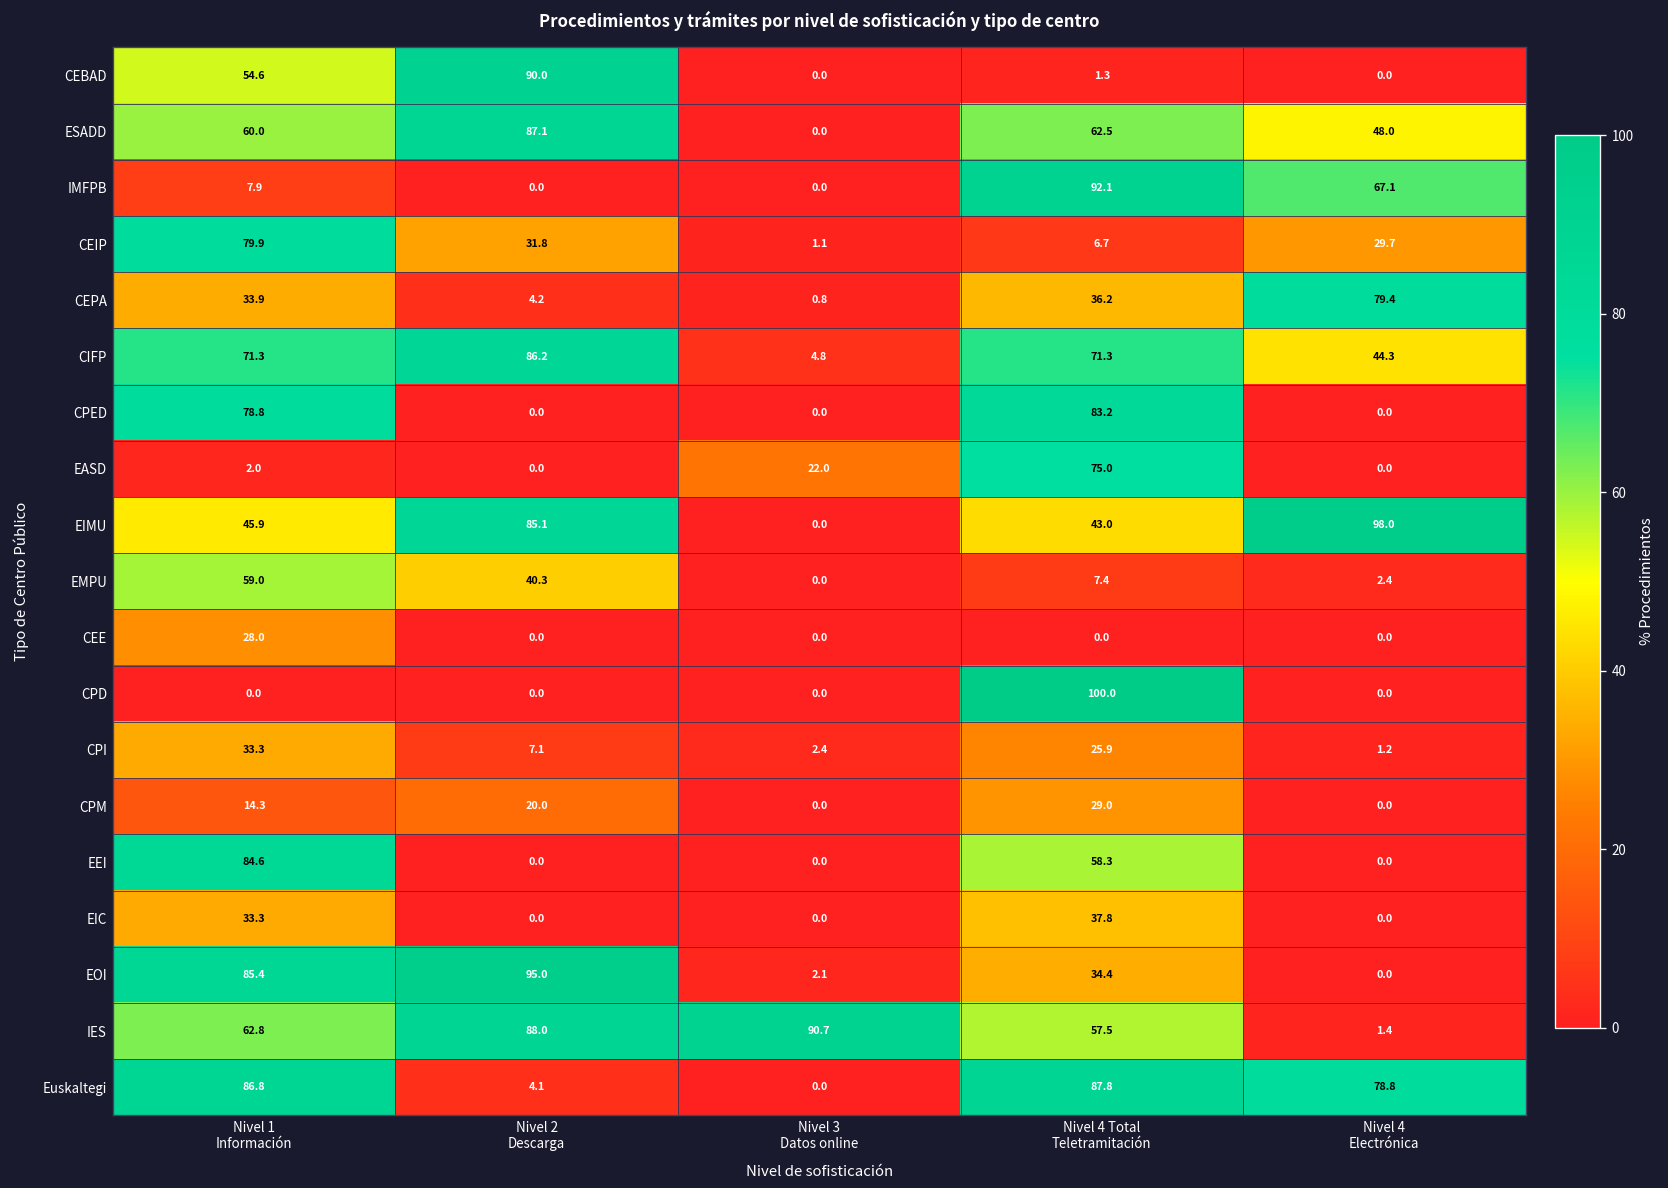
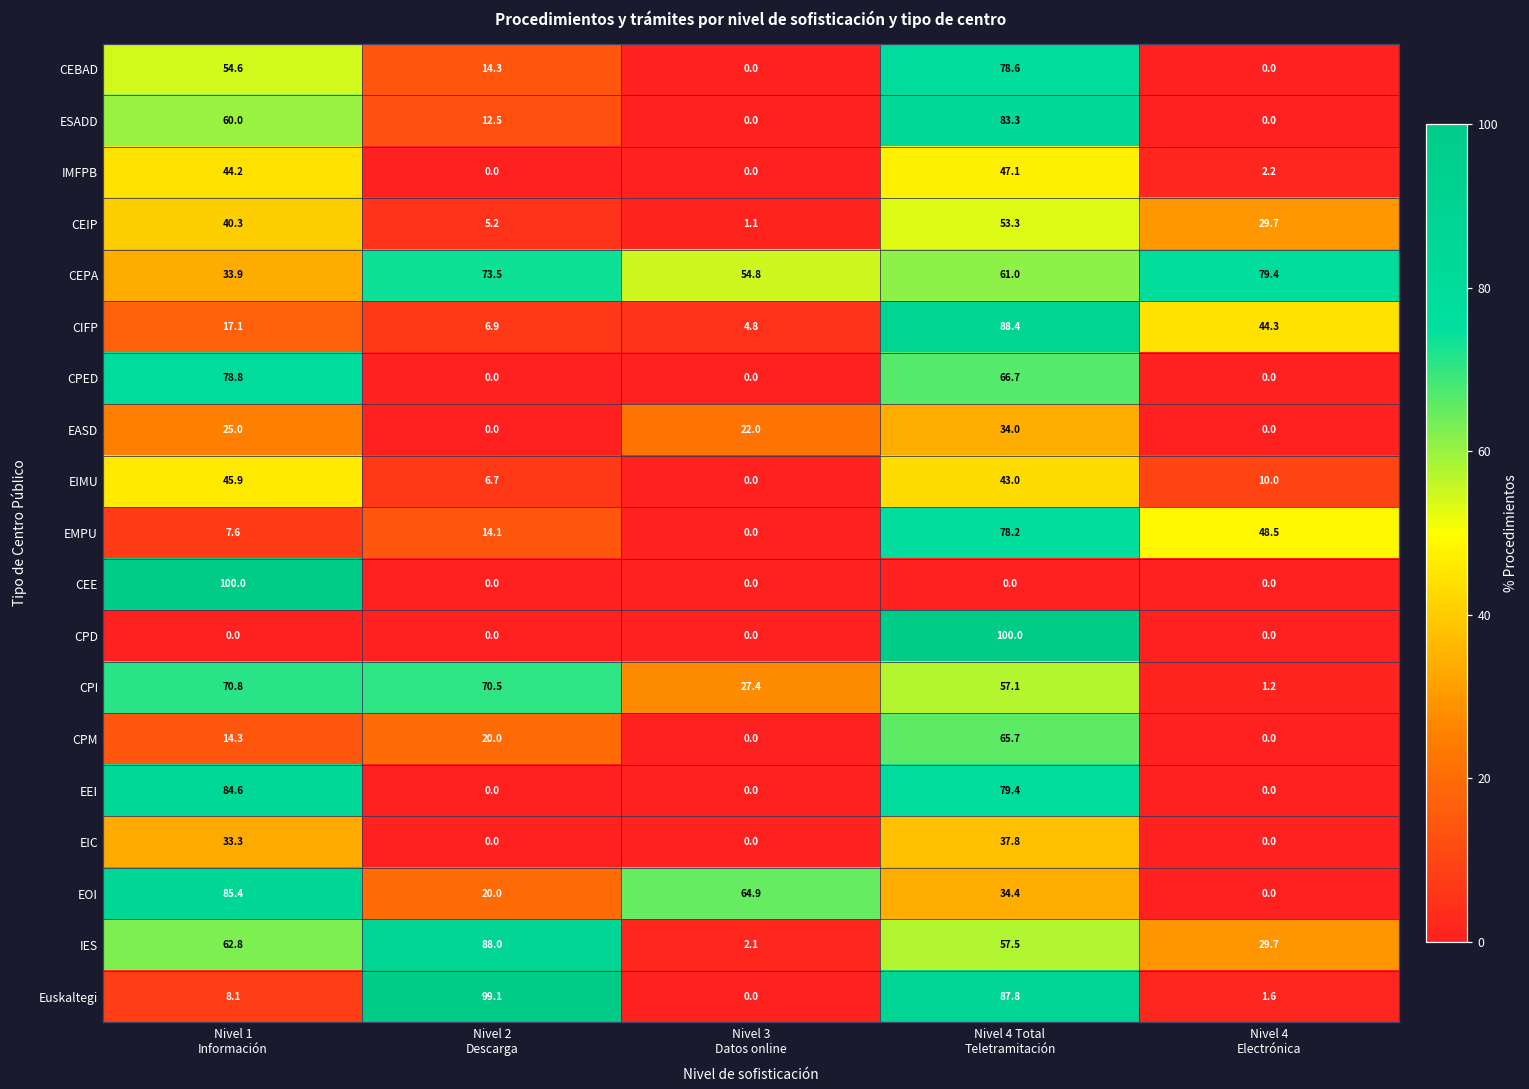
  {
    "CEBAD": {
      "Nivel 1 Información": 54.6,
-     "Nivel 2 Descarga": 90.0,
+     "Nivel 2 Descarga": 14.3,
      "Nivel 3 Datos online": 0.0,
-     "Nivel 4 Total Teletramitación": 1.3,
+     "Nivel 4 Total Teletramitación": 78.6,
      "Nivel 4 Electrónica": 0.0
    },
    "ESADD": {
      "Nivel 1 Información": 60.0,
-     "Nivel 2 Descarga": 87.1,
+     "Nivel 2 Descarga": 12.5,
      "Nivel 3 Datos online": 0.0,
-     "Nivel 4 Total Teletramitación": 62.5,
-     "Nivel 4 Electrónica": 48.0
+     "Nivel 4 Total Teletramitación": 83.3,
+     "Nivel 4 Electrónica": 0.0
    },
    "IMFPB": {
-     "Nivel 1 Información": 7.9,
+     "Nivel 1 Información": 44.2,
      "Nivel 2 Descarga": 0.0,
      "Nivel 3 Datos online": 0.0,
-     "Nivel 4 Total Teletramitación": 92.1,
-     "Nivel 4 Electrónica": 67.1
+     "Nivel 4 Total Teletramitación": 47.1,
+     "Nivel 4 Electrónica": 2.2
    },
    "CEIP": {
-     "Nivel 1 Información": 79.9,
-     "Nivel 2 Descarga": 31.8,
+     "Nivel 1 Información": 40.3,
+     "Nivel 2 Descarga": 5.2,
      "Nivel 3 Datos online": 1.1,
-     "Nivel 4 Total Teletramitación": 6.7,
+     "Nivel 4 Total Teletramitación": 53.3,
      "Nivel 4 Electrónica": 29.7
    },
    "CEPA": {
      "Nivel 1 Información": 33.9,
-     "Nivel 2 Descarga": 4.2,
-     "Nivel 3 Datos online": 0.8,
-     "Nivel 4 Total Teletramitación": 36.2,
+     "Nivel 2 Descarga": 73.5,
+     "Nivel 3 Datos online": 54.8,
+     "Nivel 4 Total Teletramitación": 61.0,
      "Nivel 4 Electrónica": 79.4
    },
    "CIFP": {
-     "Nivel 1 Información": 71.3,
-     "Nivel 2 Descarga": 86.2,
+     "Nivel 1 Información": 17.1,
+     "Nivel 2 Descarga": 6.9,
      "Nivel 3 Datos online": 4.8,
-     "Nivel 4 Total Teletramitación": 71.3,
+     "Nivel 4 Total Teletramitación": 88.4,
      "Nivel 4 Electrónica": 44.3
    },
    "CPED": {
      "Nivel 1 Información": 78.8,
      "Nivel 2 Descarga": 0.0,
      "Nivel 3 Datos online": 0.0,
-     "Nivel 4 Total Teletramitación": 83.2,
+     "Nivel 4 Total Teletramitación": 66.7,
      "Nivel 4 Electrónica": 0.0
    },
    "EASD": {
-     "Nivel 1 Información": 2.0,
+     "Nivel 1 Información": 25.0,
      "Nivel 2 Descarga": 0.0,
      "Nivel 3 Datos online": 22.0,
-     "Nivel 4 Total Teletramitación": 75.0,
+     "Nivel 4 Total Teletramitación": 34.0,
      "Nivel 4 Electrónica": 0.0
    },
    "EIMU": {
      "Nivel 1 Información": 45.9,
-     "Nivel 2 Descarga": 85.1,
+     "Nivel 2 Descarga": 6.7,
      "Nivel 3 Datos online": 0.0,
      "Nivel 4 Total Teletramitación": 43.0,
-     "Nivel 4 Electrónica": 98.0
+     "Nivel 4 Electrónica": 10.0
    },
    "EMPU": {
-     "Nivel 1 Información": 59.0,
-     "Nivel 2 Descarga": 40.3,
+     "Nivel 1 Información": 7.6,
+     "Nivel 2 Descarga": 14.1,
      "Nivel 3 Datos online": 0.0,
-     "Nivel 4 Total Teletramitación": 7.4,
-     "Nivel 4 Electrónica": 2.4
+     "Nivel 4 Total Teletramitación": 78.2,
+     "Nivel 4 Electrónica": 48.5
    },
    "CEE": {
-     "Nivel 1 Información": 28.0,
+     "Nivel 1 Información": 100.0,
      "Nivel 2 Descarga": 0.0,
      "Nivel 3 Datos online": 0.0,
      "Nivel 4 Total Teletramitación": 0.0,
      "Nivel 4 Electrónica": 0.0
    },
    "CPD": {
      "Nivel 1 Información": 0.0,
      "Nivel 2 Descarga": 0.0,
      "Nivel 3 Datos online": 0.0,
      "Nivel 4 Total Teletramitación": 100.0,
      "Nivel 4 Electrónica": 0.0
    },
    "CPI": {
-     "Nivel 1 Información": 33.3,
-     "Nivel 2 Descarga": 7.1,
-     "Nivel 3 Datos online": 2.4,
-     "Nivel 4 Total Teletramitación": 25.9,
+     "Nivel 1 Información": 70.8,
+     "Nivel 2 Descarga": 70.5,
+     "Nivel 3 Datos online": 27.4,
+     "Nivel 4 Total Teletramitación": 57.1,
      "Nivel 4 Electrónica": 1.2
    },
    "CPM": {
      "Nivel 1 Información": 14.3,
      "Nivel 2 Descarga": 20.0,
      "Nivel 3 Datos online": 0.0,
-     "Nivel 4 Total Teletramitación": 29.0,
+     "Nivel 4 Total Teletramitación": 65.7,
      "Nivel 4 Electrónica": 0.0
    },
    "EEI": {
      "Nivel 1 Información": 84.6,
      "Nivel 2 Descarga": 0.0,
      "Nivel 3 Datos online": 0.0,
-     "Nivel 4 Total Teletramitación": 58.3,
+     "Nivel 4 Total Teletramitación": 79.4,
      "Nivel 4 Electrónica": 0.0
    },
    "EIC": {
      "Nivel 1 Información": 33.3,
      "Nivel 2 Descarga": 0.0,
      "Nivel 3 Datos online": 0.0,
      "Nivel 4 Total Teletramitación": 37.8,
      "Nivel 4 Electrónica": 0.0
    },
    "EOI": {
      "Nivel 1 Información": 85.4,
-     "Nivel 2 Descarga": 95.0,
-     "Nivel 3 Datos online": 2.1,
+     "Nivel 2 Descarga": 20.0,
+     "Nivel 3 Datos online": 64.9,
      "Nivel 4 Total Teletramitación": 34.4,
      "Nivel 4 Electrónica": 0.0
    },
    "IES": {
      "Nivel 1 Información": 62.8,
      "Nivel 2 Descarga": 88.0,
-     "Nivel 3 Datos online": 90.7,
+     "Nivel 3 Datos online": 2.1,
      "Nivel 4 Total Teletramitación": 57.5,
-     "Nivel 4 Electrónica": 1.4
+     "Nivel 4 Electrónica": 29.7
    },
    "Euskaltegi": {
-     "Nivel 1 Información": 86.8,
-     "Nivel 2 Descarga": 4.1,
+     "Nivel 1 Información": 8.1,
+     "Nivel 2 Descarga": 99.1,
      "Nivel 3 Datos online": 0.0,
      "Nivel 4 Total Teletramitación": 87.8,
-     "Nivel 4 Electrónica": 78.8
+     "Nivel 4 Electrónica": 1.6
    }
  }
